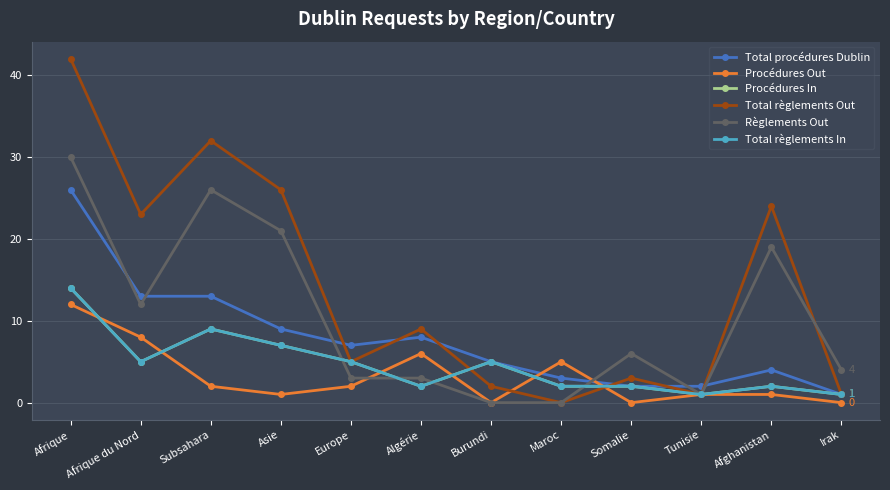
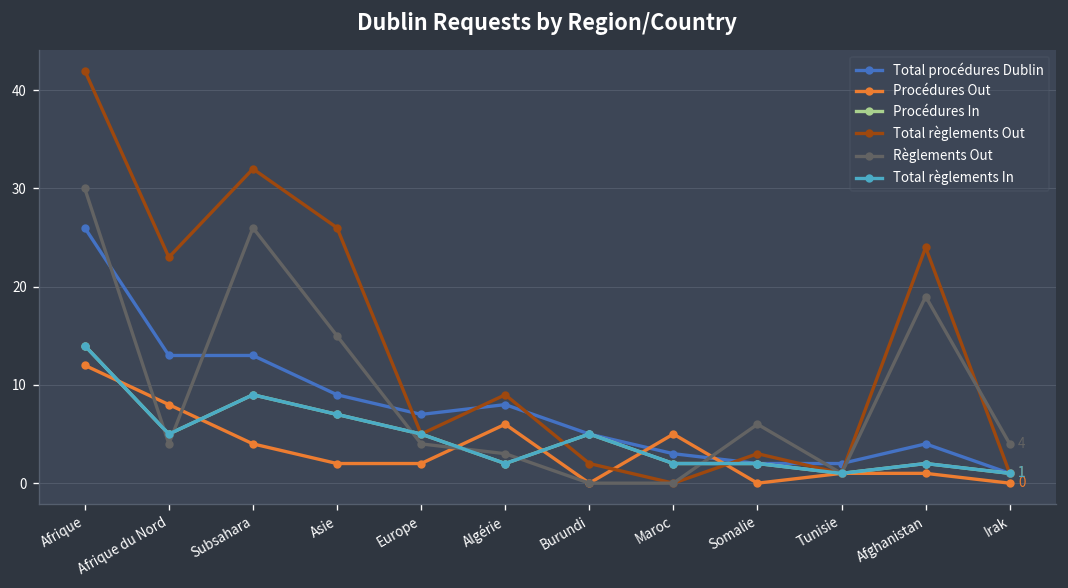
  {
    "Procédures Out": {
      "Afrique": 12,
      "Afrique du Nord": 8,
-     "Subsahara": 2,
-     "Asie": 1,
+     "Subsahara": 4,
+     "Asie": 2,
      "Europe": 2,
      "Algérie": 6,
      "Maroc": 5,
      "Somalie": 0,
      "Afghanistan": 1
    },
    "Total règlements Out": {
      "Afrique": 42,
      "Afrique du Nord": 23,
      "Subsahara": 32,
      "Asie": 26,
      "Algérie": 9,
      "Burundi": 2,
      "Somalie": 3,
      "Afghanistan": 24
    },
    "Règlements Out": {
      "Afrique": 30,
-     "Afrique du Nord": 12,
+     "Afrique du Nord": 4,
      "Subsahara": 26,
-     "Asie": 21,
-     "Europe": 3,
+     "Asie": 15,
+     "Europe": 4,
      "Algérie": 3,
      "Somalie": 6,
      "Afghanistan": 19,
      "Irak": 4
    }
  }
